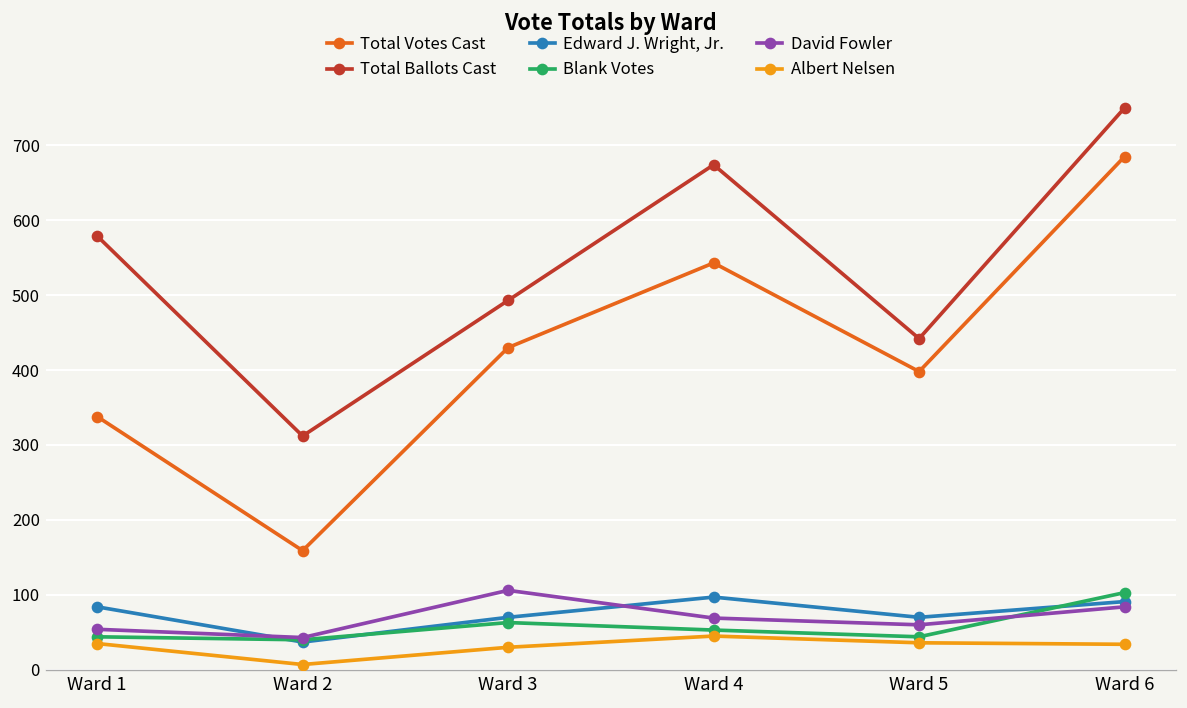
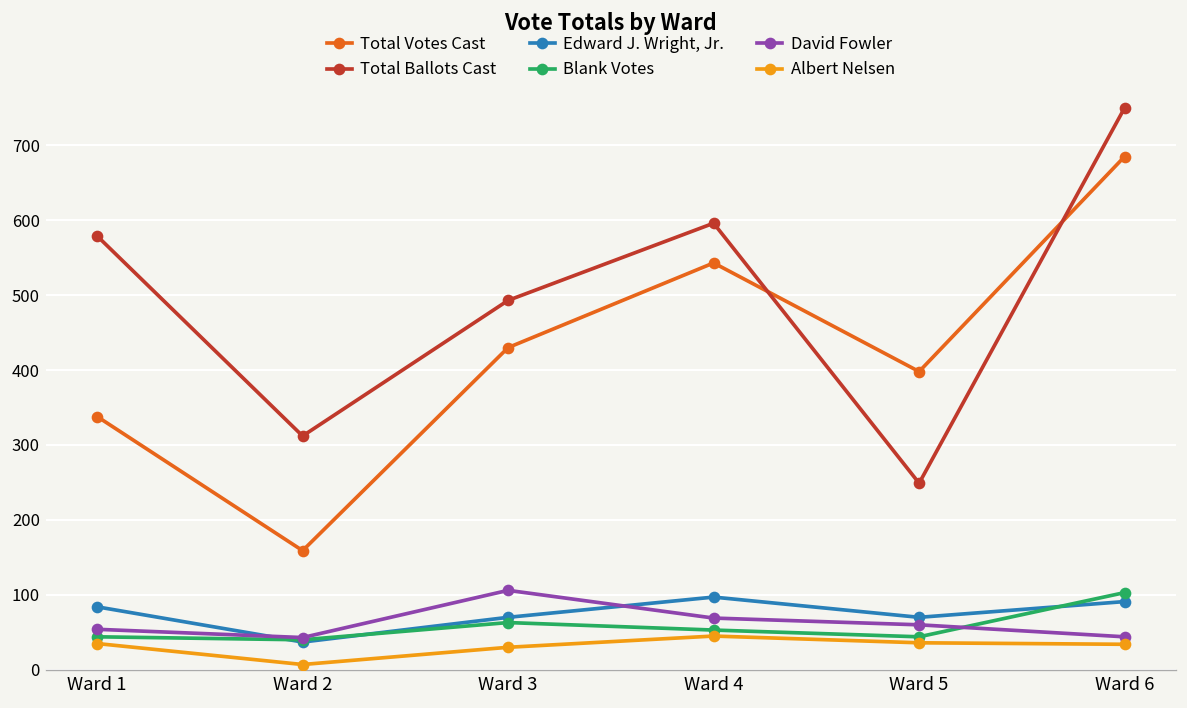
  {
    "Total Ballots Cast": {
      "Ward 1": 580,
      "Ward 2": 310,
      "Ward 3": 490,
-     "Ward 4": 670,
-     "Ward 5": 440,
+     "Ward 4": 600,
+     "Ward 5": 250,
      "Ward 6": 750
    },
    "Edward J. Wright, Jr.": {
      "Ward 1": 80,
      "Ward 3": 70,
      "Ward 4": 100,
      "Ward 5": 70,
      "Ward 6": 90
    },
    "Blank Votes": {
      "Ward 1": 40,
      "Ward 3": 60,
      "Ward 4": 50,
      "Ward 5": 40,
      "Ward 6": 100
    },
    "David Fowler": {
      "Ward 1": 50,
      "Ward 3": 110,
      "Ward 4": 70,
      "Ward 5": 60,
-     "Ward 6": 80
+     "Ward 6": 40
    }
  }
